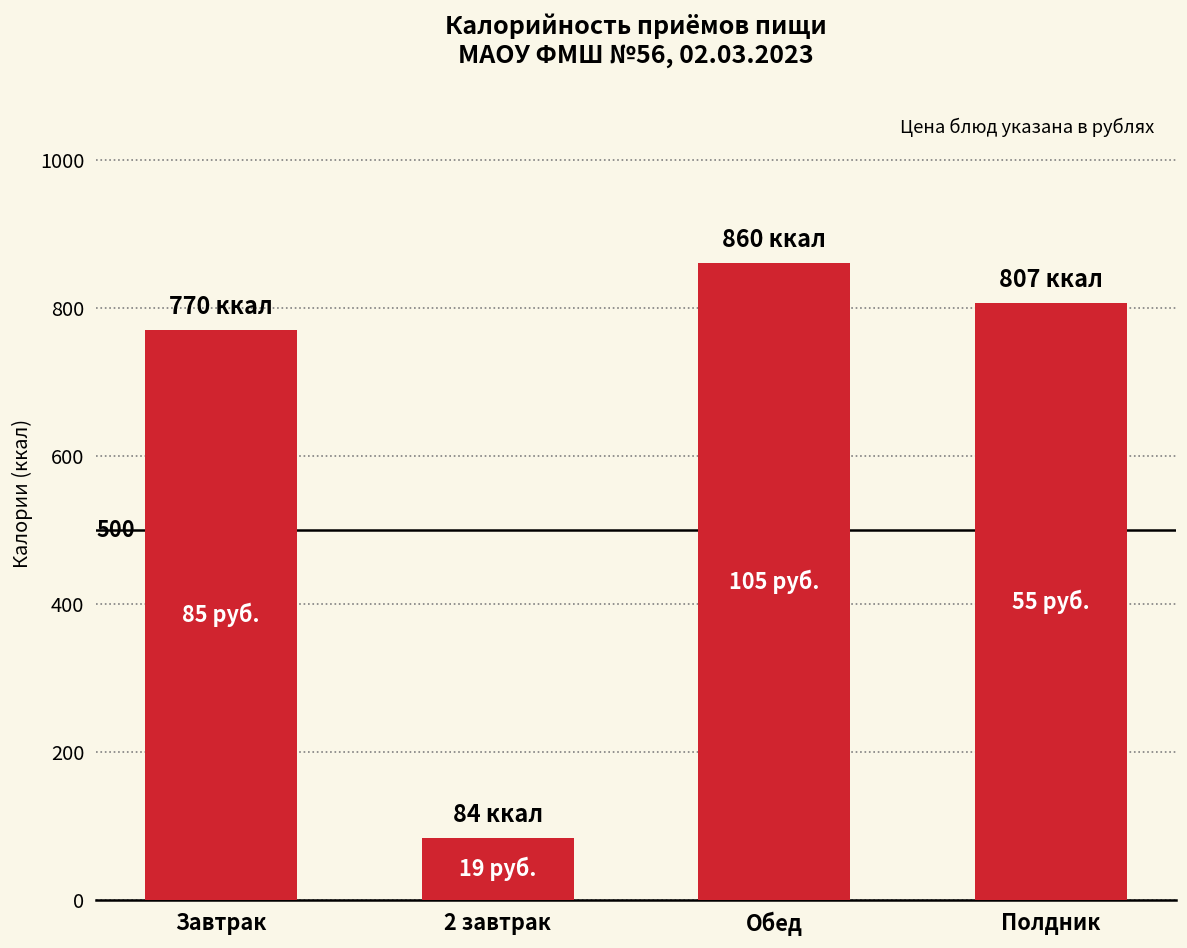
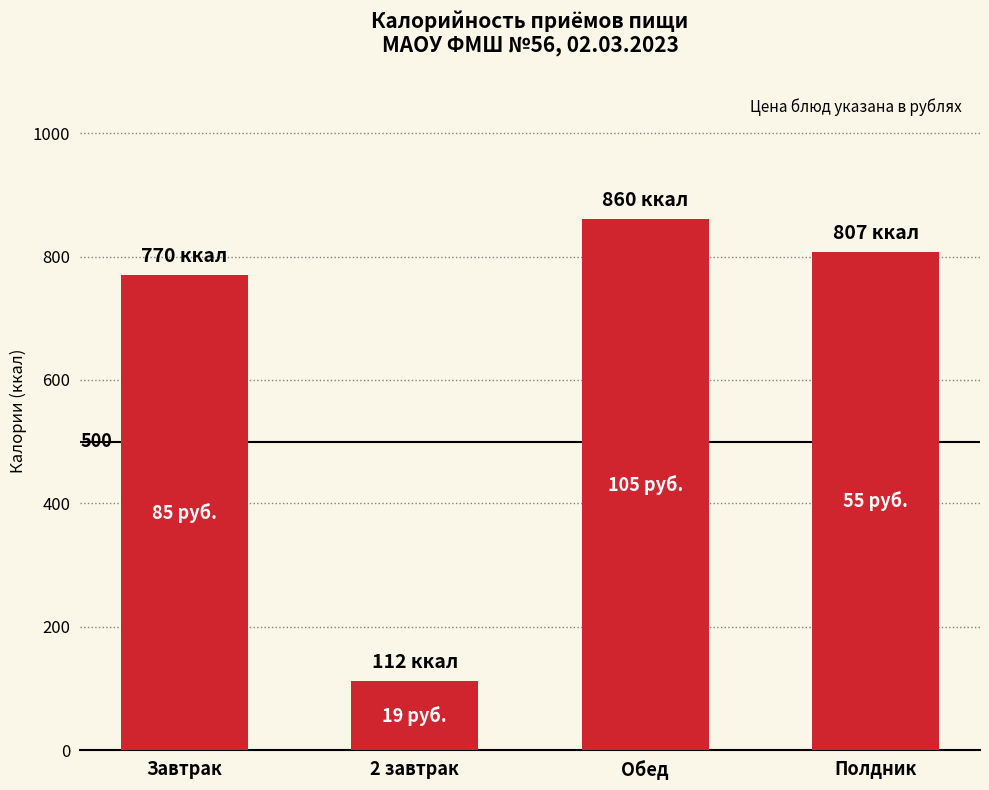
  {
    "Завтрак": 770,
-   "2 завтрак": 84,
+   "2 завтрак": 112,
    "Полдник": 807
  }
